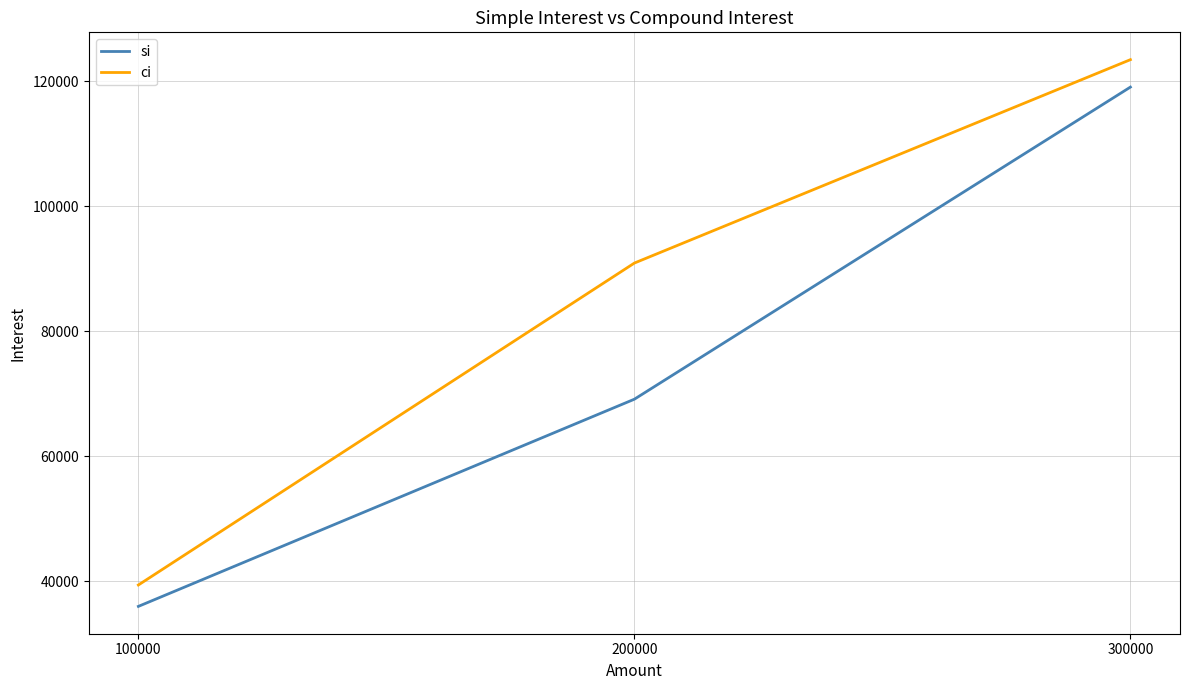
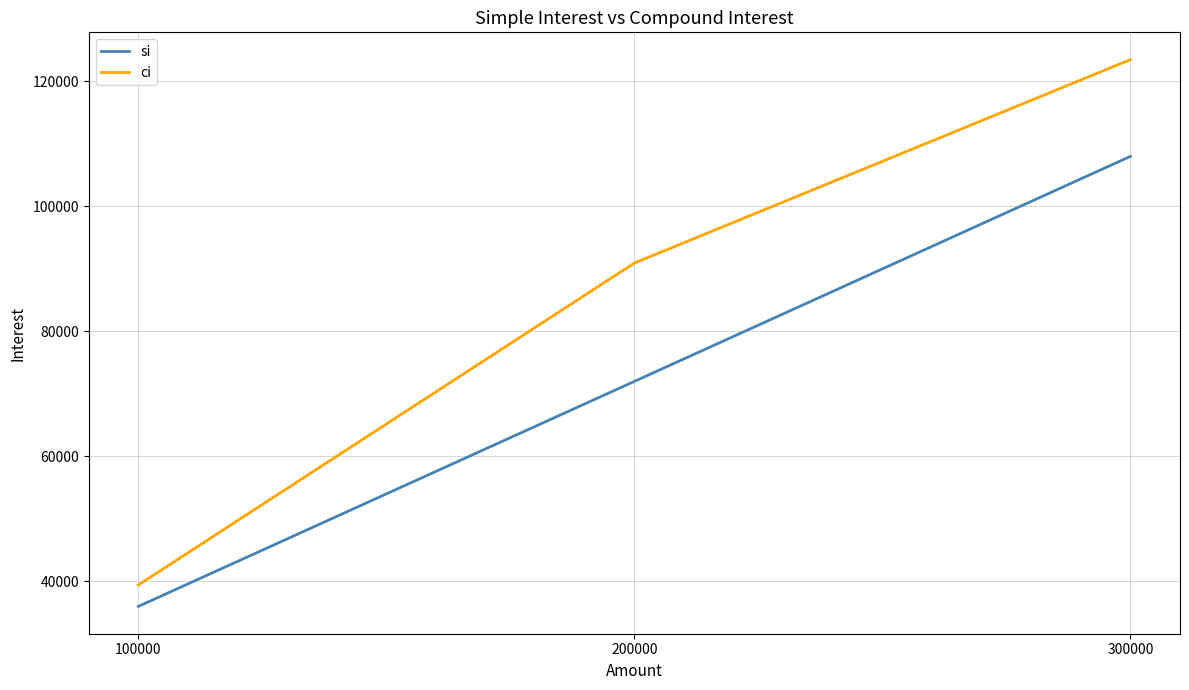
  {
    "si": {
      "100000": 36000,
-     "200000": 69000,
-     "300000": 119000
+     "200000": 72000,
+     "300000": 108000
    },
    "ci": {
      "100000": 39000,
      "200000": 91000,
      "300000": 123000
    }
  }
